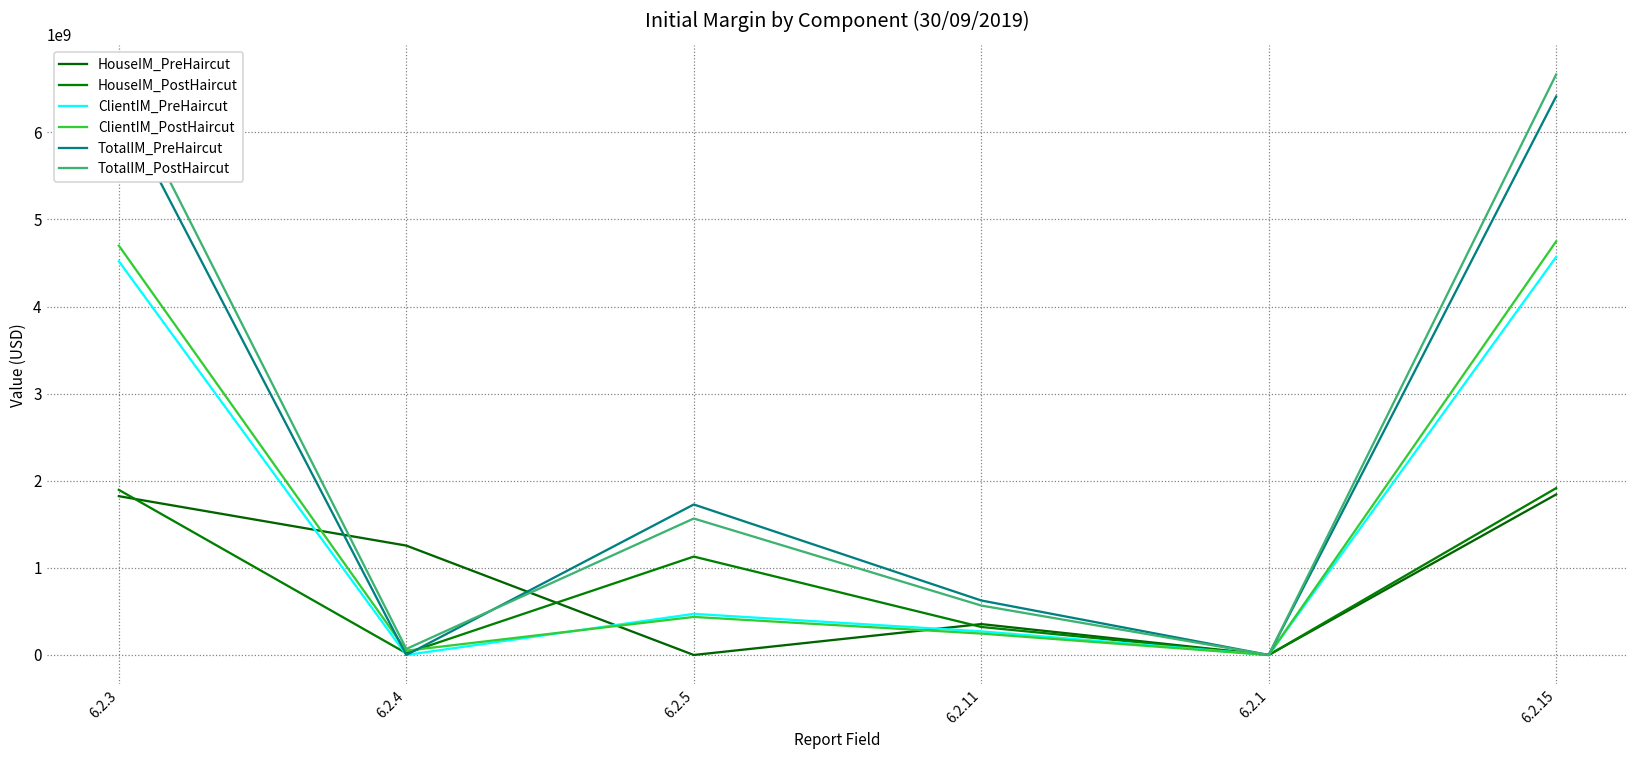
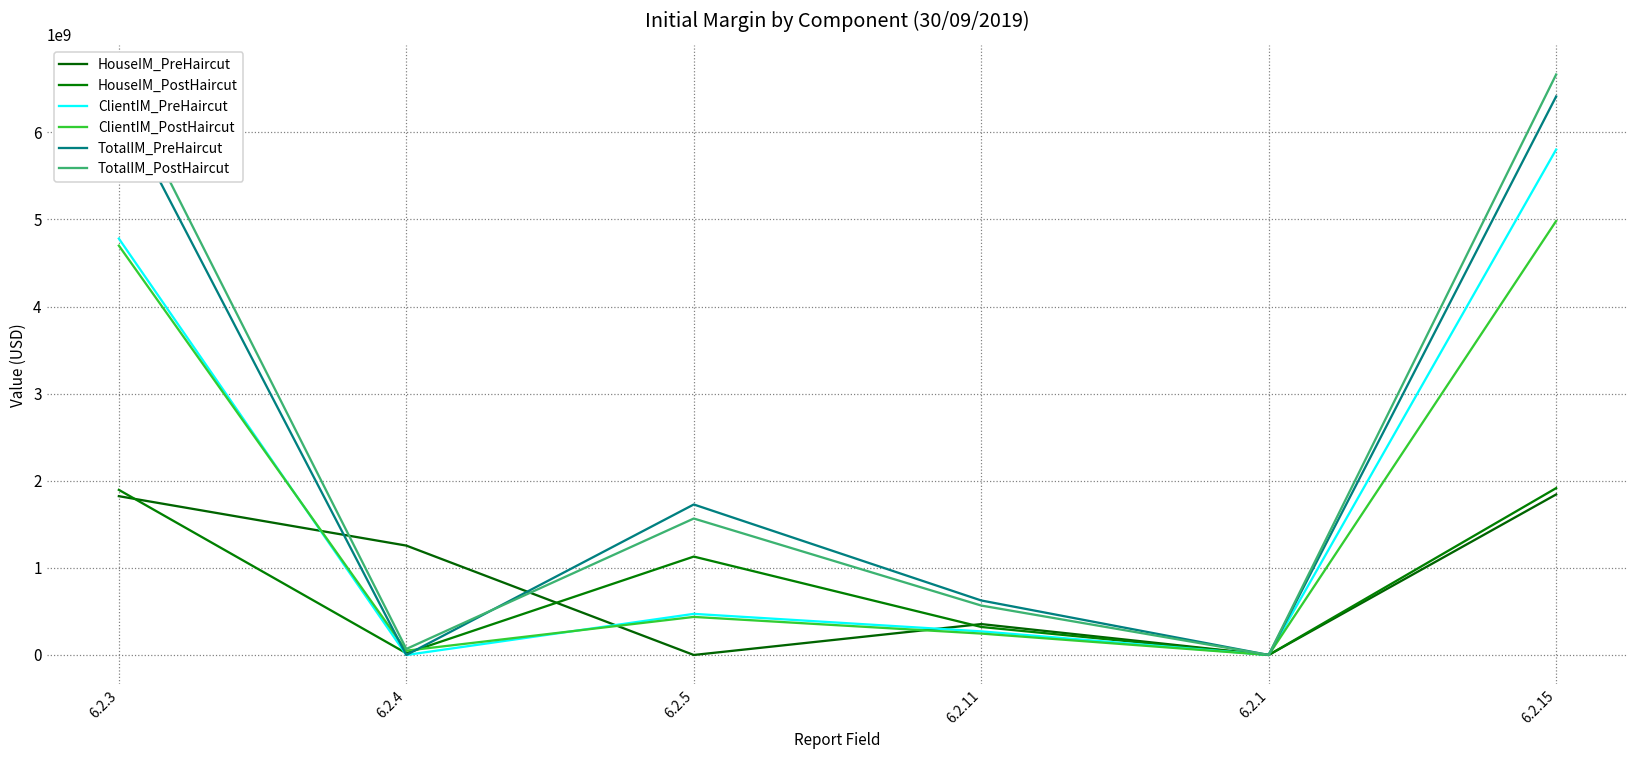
  {
    "ClientIM_PreHaircut": {
-     "6.2.3": 4500000000,
+     "6.2.3": 4800000000,
      "6.2.5": 500000000,
-     "6.2.15": 4600000000
+     "6.2.15": 5800000000
    },
    "ClientIM_PostHaircut": {
      "6.2.3": 4700000000,
      "6.2.5": 400000000,
-     "6.2.15": 4700000000
+     "6.2.15": 5000000000
    },
    "TotalIM_PreHaircut": {
      "6.2.5": 1700000000,
      "6.2.11": 600000000,
      "6.2.15": 6400000000
    },
    "TotalIM_PostHaircut": {
      "6.2.5": 1600000000,
      "6.2.11": 600000000,
      "6.2.15": 6700000000
    }
  }
